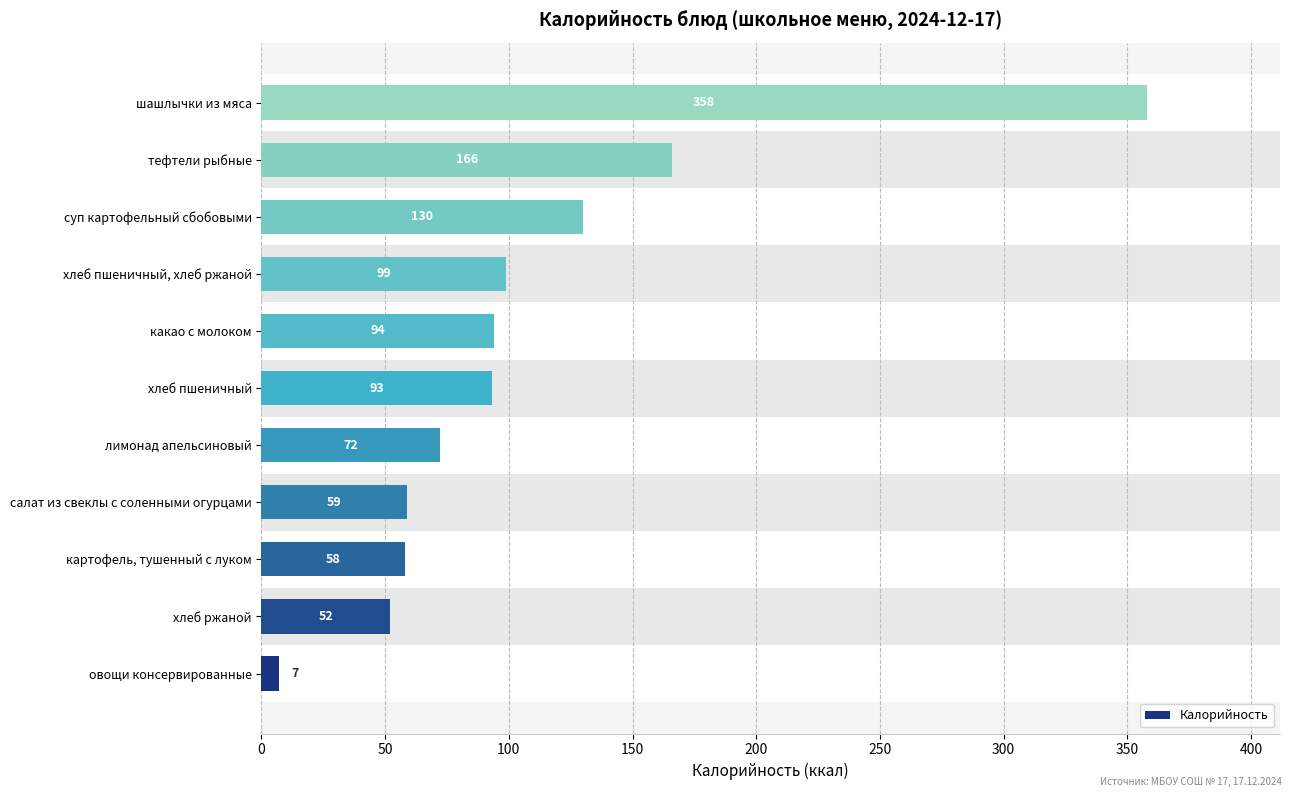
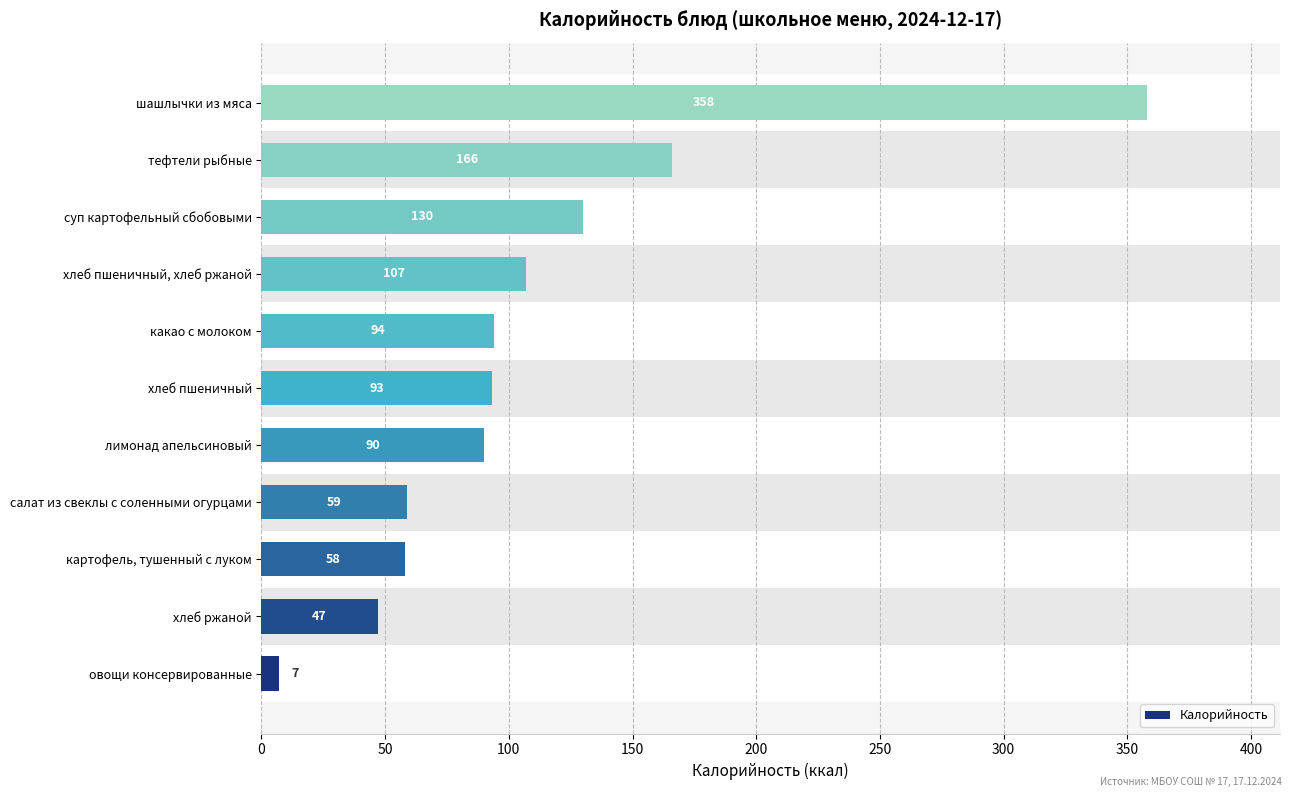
  {
    "Калорийность": {
-     "хлеб пшеничный, хлеб ржаной": 99,
-     "лимонад апельсиновый": 72,
-     "хлеб ржаной": 52
+     "хлеб пшеничный, хлеб ржаной": 107,
+     "лимонад апельсиновый": 90,
+     "хлеб ржаной": 47
    }
  }
